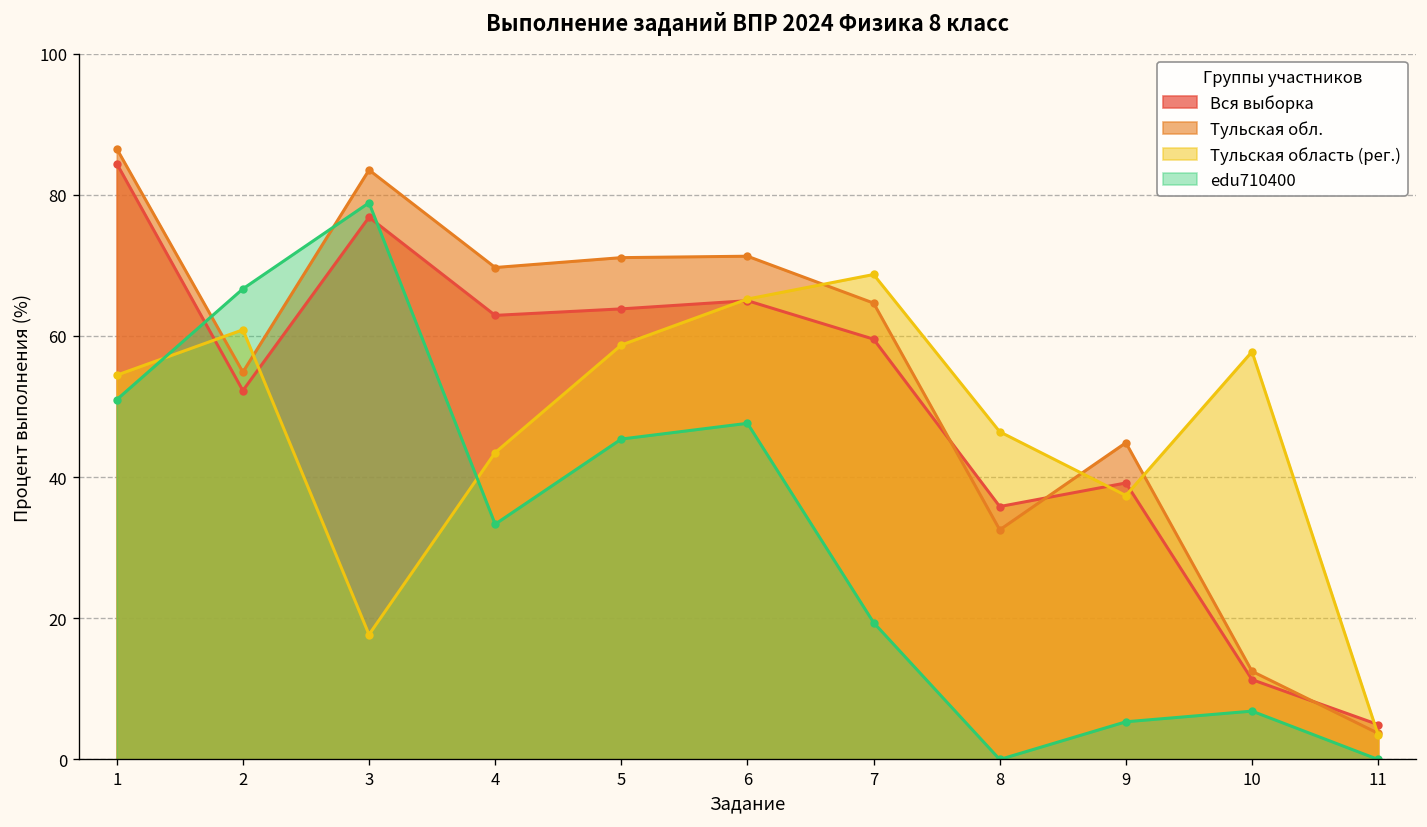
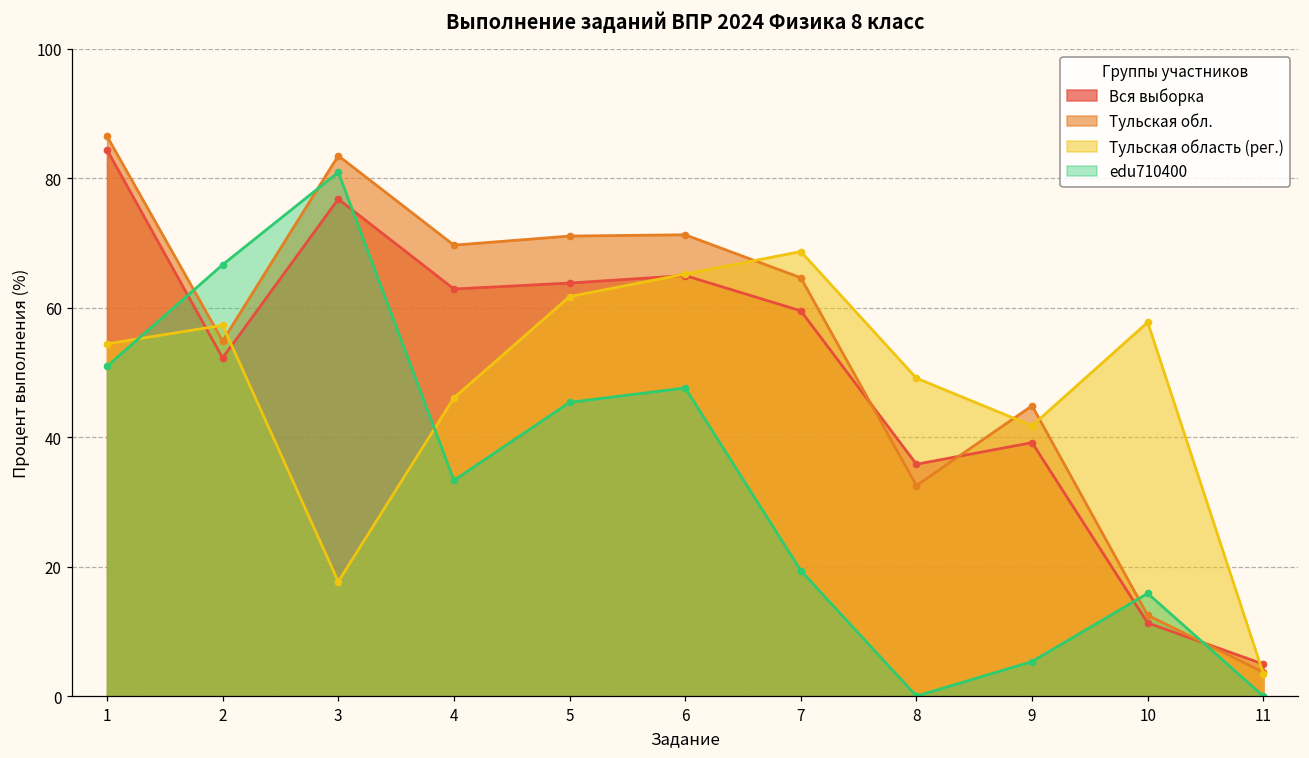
  {
    "Тульская область (рег.)": {
      "1": 54,
-     "2": 61,
+     "2": 57,
      "3": 18,
-     "4": 43,
-     "5": 59,
+     "4": 46,
+     "5": 62,
      "7": 69,
-     "8": 46,
-     "9": 37,
+     "8": 49,
+     "9": 42,
      "10": 58
    },
    "edu710400": {
      "1": 51,
      "2": 67,
-     "3": 79,
+     "3": 81,
      "4": 33,
      "5": 45,
      "6": 48,
      "7": 19,
      "8": 0,
      "9": 5,
-     "10": 7,
+     "10": 16,
      "11": 0
    }
  }
